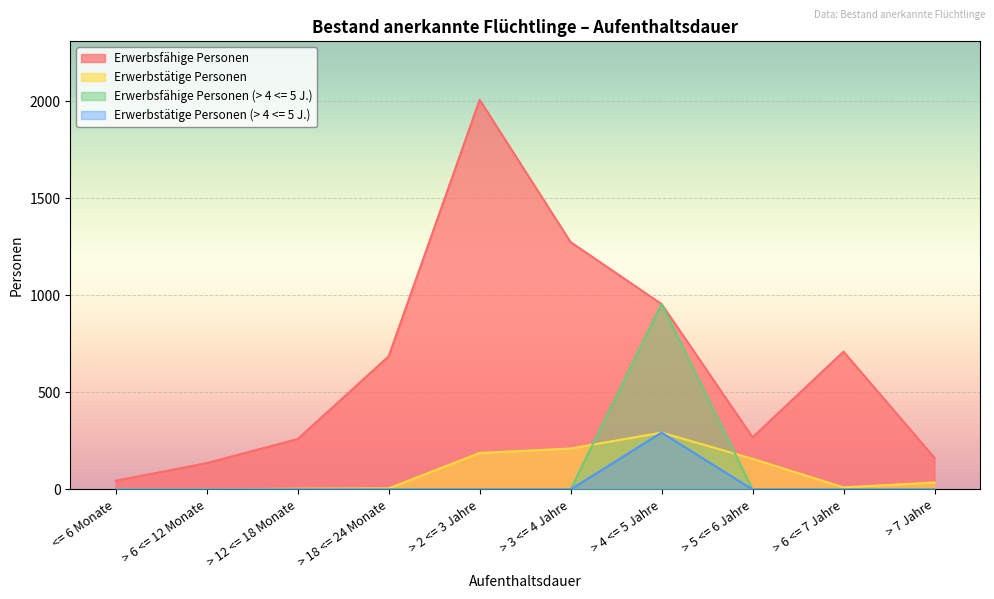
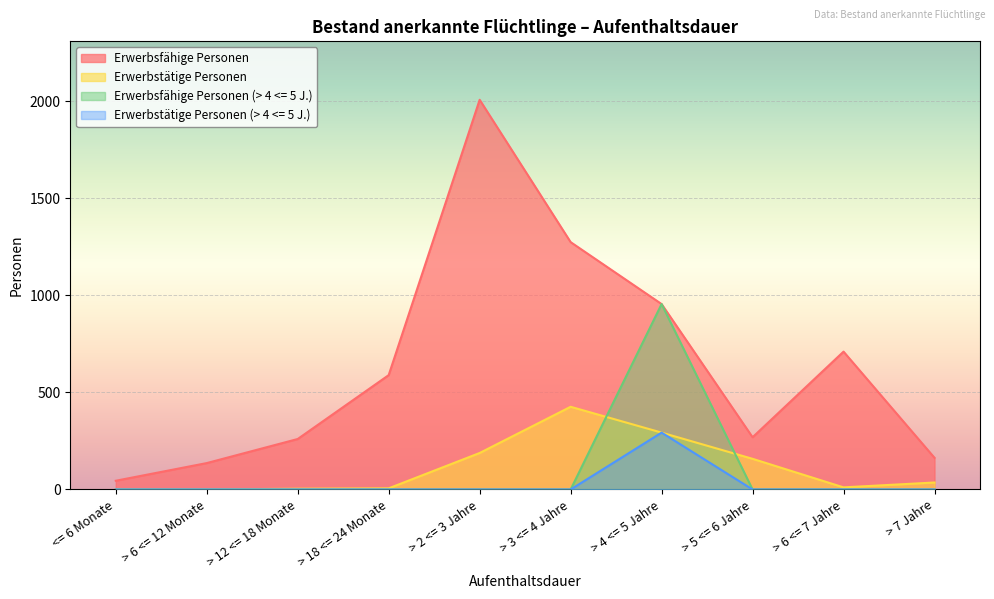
  {
    "Erwerbsfähige Personen": {
      "<= 6 Monate": 50,
      "> 6 <= 12 Monate": 140,
      "> 12 <= 18 Monate": 260,
-     "> 18 <= 24 Monate": 690,
+     "> 18 <= 24 Monate": 590,
      "> 2 <= 3 Jahre": 2010,
      "> 3 <= 4 Jahre": 1270,
      "> 5 <= 6 Jahre": 270,
      "> 6 <= 7 Jahre": 710,
      "> 7 Jahre": 160
    },
    "Erwerbstätige Personen": {
      "> 2 <= 3 Jahre": 190,
-     "> 3 <= 4 Jahre": 210,
+     "> 3 <= 4 Jahre": 430,
      "> 5 <= 6 Jahre": 160,
      "> 7 Jahre": 40
    }
  }
